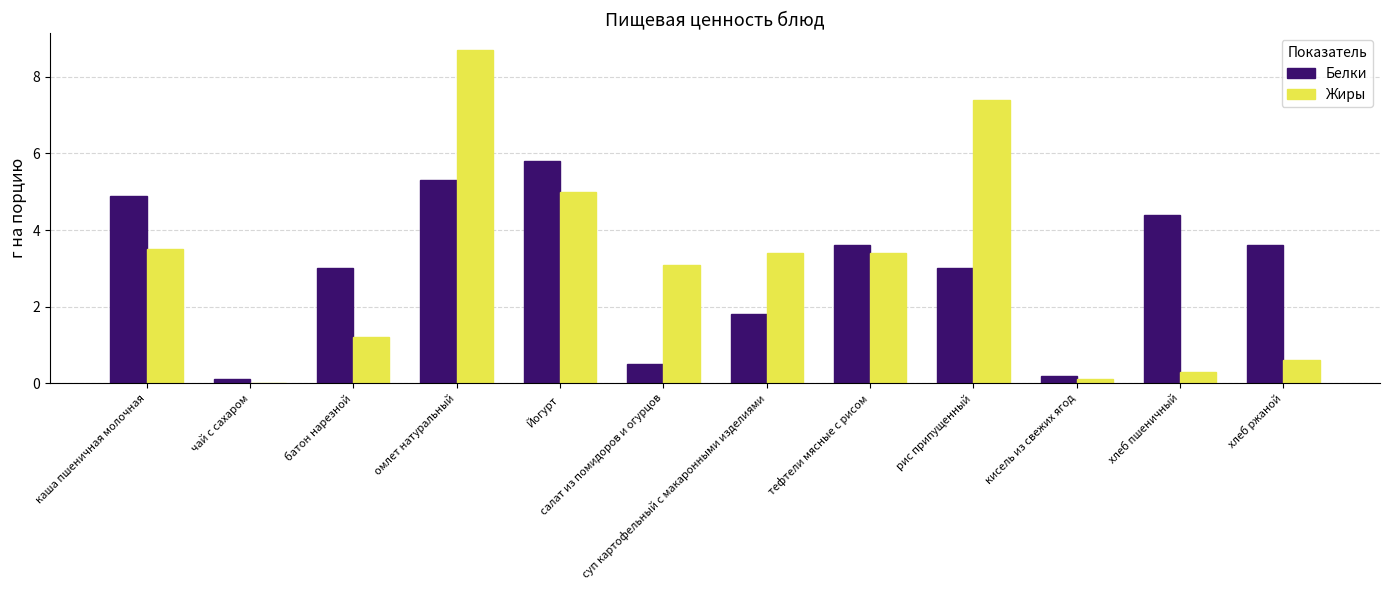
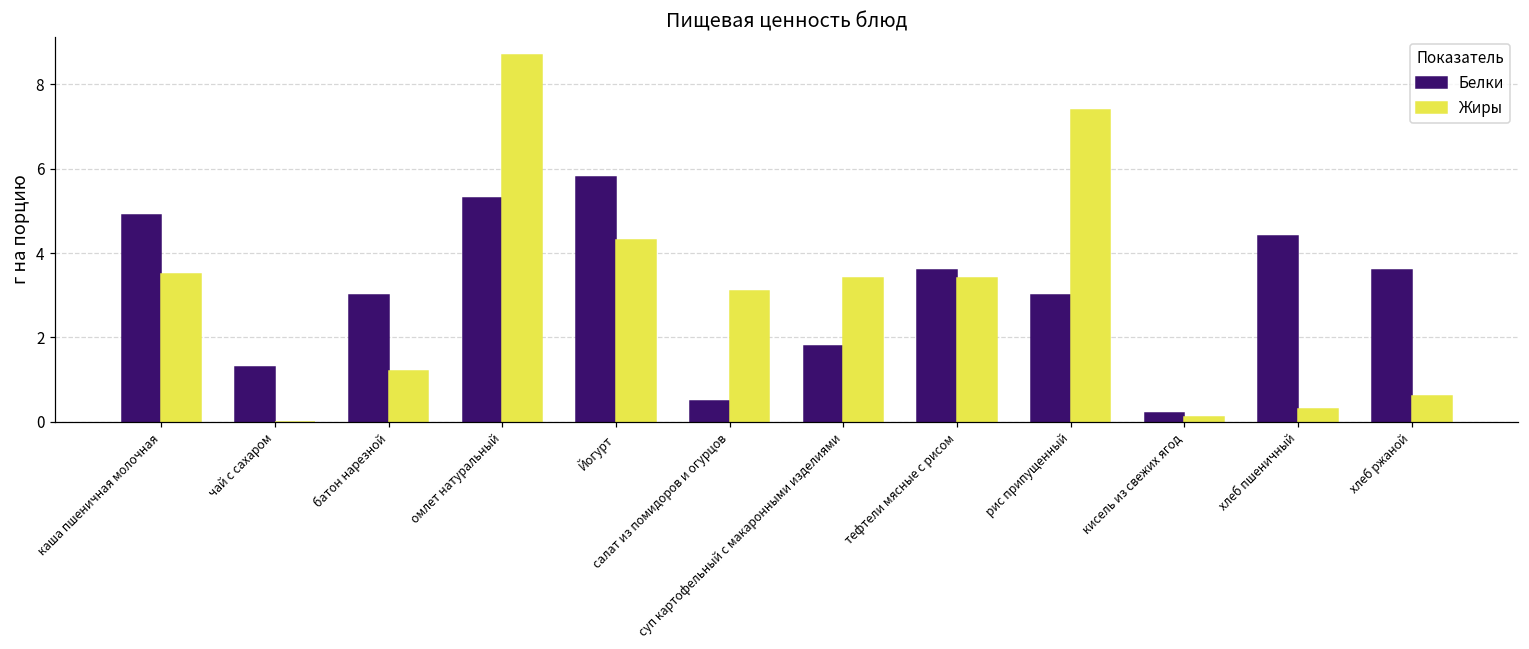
  {
    "Белки": {
      "каша пшеничная молочная": 4.9,
-     "чай с сахаром": 0.1,
+     "чай с сахаром": 1.3,
      "батон нарезной": 3.0,
      "омлет натуральный": 5.3,
      "Йогурт": 5.8,
      "салат из помидоров и огурцов": 0.5,
      "суп картофельный с макаронными изделиями": 1.8,
      "тефтели мясные с рисом": 3.6,
      "рис припущенный": 3.0,
      "кисель из свежих ягод": 0.2,
      "хлеб пшеничный": 4.4,
      "хлеб ржаной": 3.6
    },
    "Жиры": {
      "каша пшеничная молочная": 3.5,
      "чай с сахаром": 0.0,
      "батон нарезной": 1.2,
      "омлет натуральный": 8.7,
-     "Йогурт": 5.0,
+     "Йогурт": 4.3,
      "салат из помидоров и огурцов": 3.1,
      "суп картофельный с макаронными изделиями": 3.4,
      "тефтели мясные с рисом": 3.4,
      "рис припущенный": 7.4,
      "кисель из свежих ягод": 0.1,
      "хлеб пшеничный": 0.3,
      "хлеб ржаной": 0.6
    }
  }
